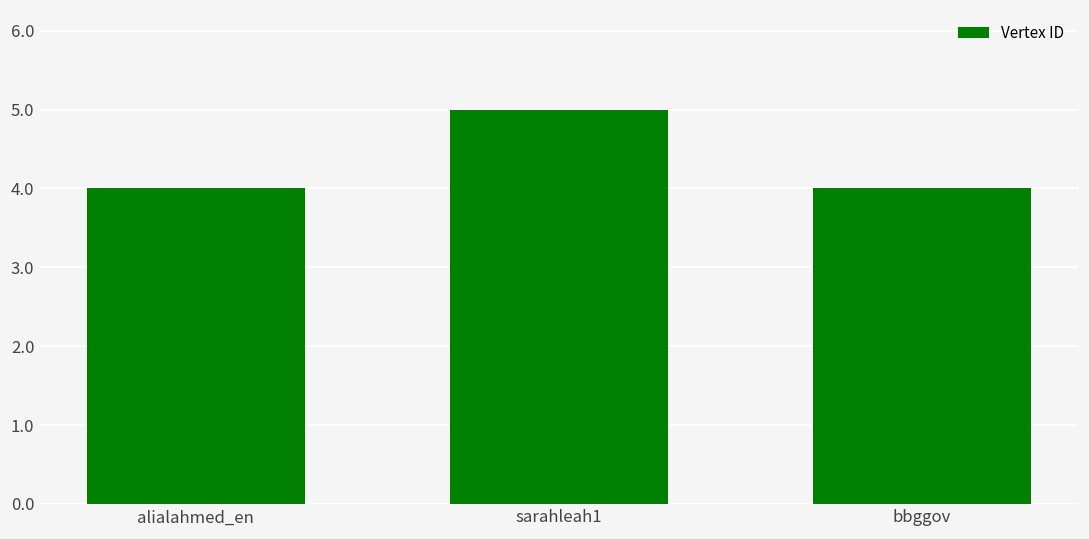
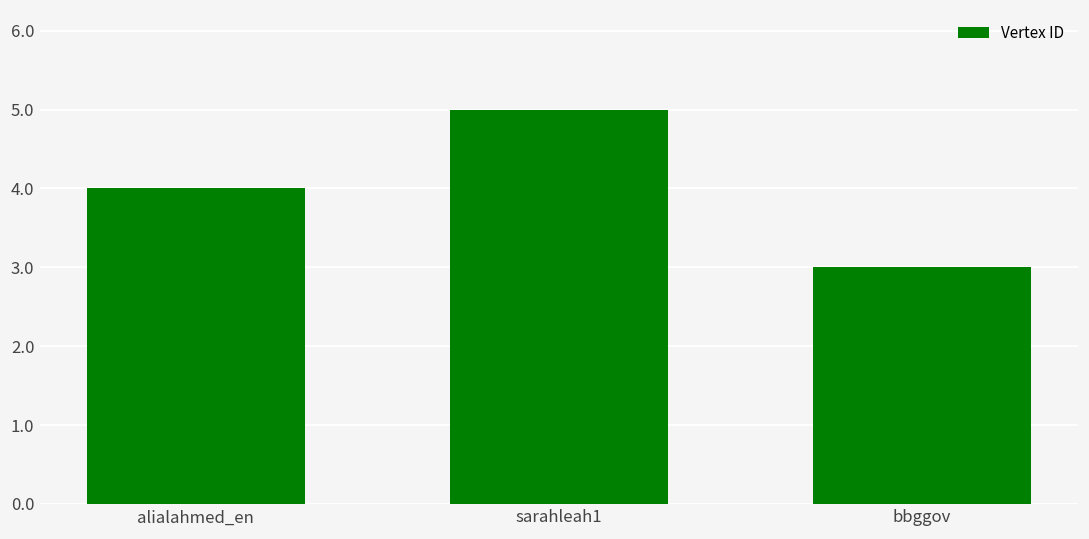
  {
    "alialahmed_en": 4,
    "sarahleah1": 5,
-   "bbggov": 4
+   "bbggov": 3
  }
